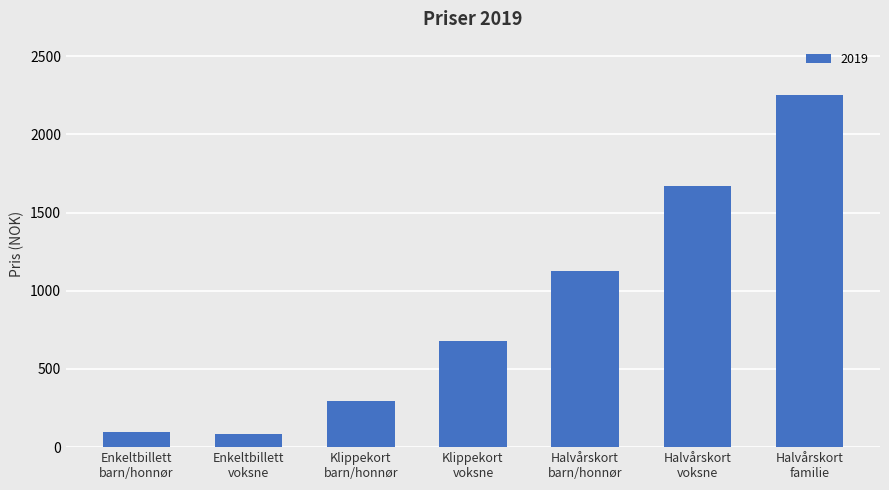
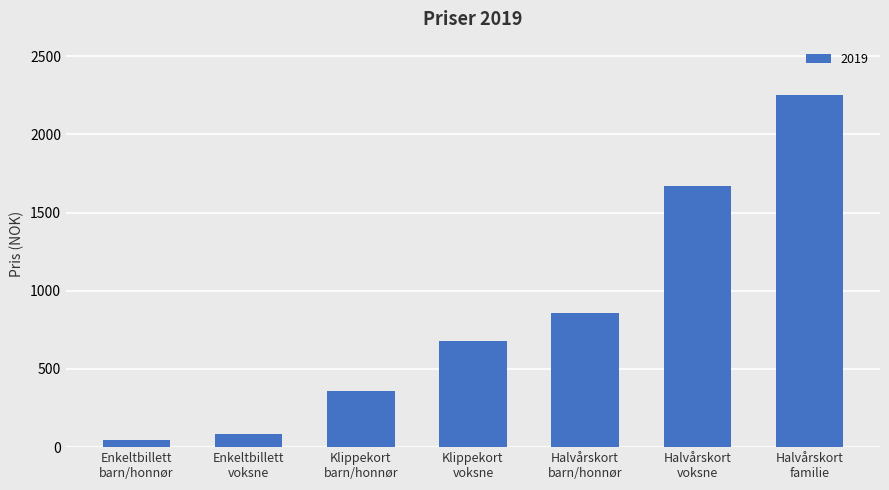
  {
-   "Enkeltbillett barn/honnør": 100,
+   "Enkeltbillett barn/honnør": 50,
    "Enkeltbillett voksne": 90,
-   "Klippekort barn/honnør": 290,
+   "Klippekort barn/honnør": 360,
    "Klippekort voksne": 680,
-   "Halvårskort barn/honnør": 1130,
+   "Halvårskort barn/honnør": 860,
    "Halvårskort voksne": 1670,
    "Halvårskort familie": 2260
  }
